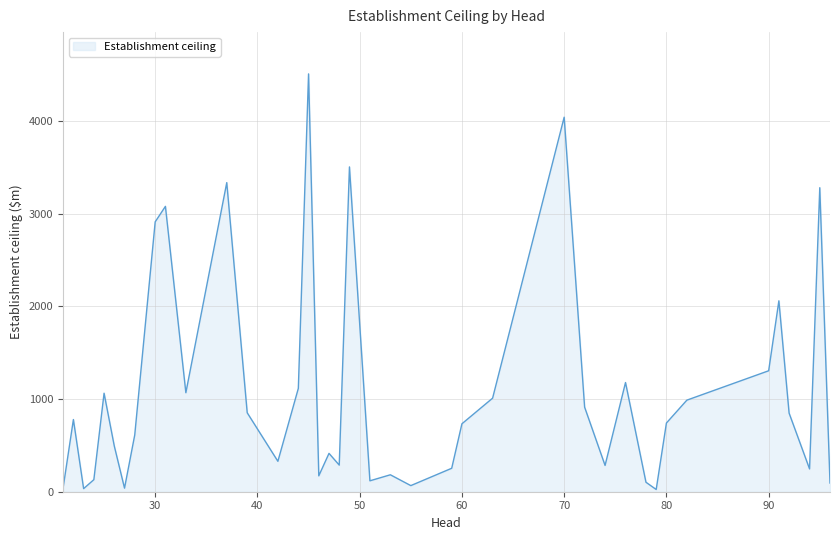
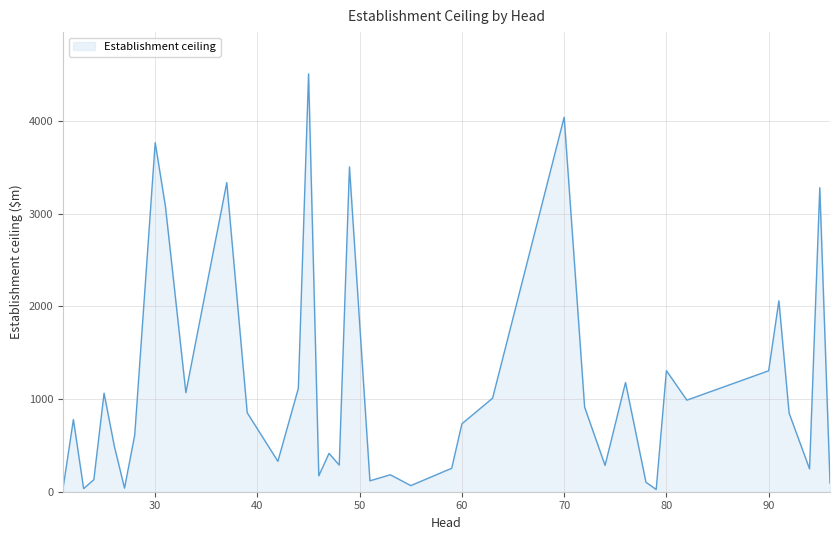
  {
-   "30": 2900,
+   "30": 3800,
    "60": 700,
    "70": 4000,
-   "80": 700,
+   "80": 1300,
    "90": 1300
  }
